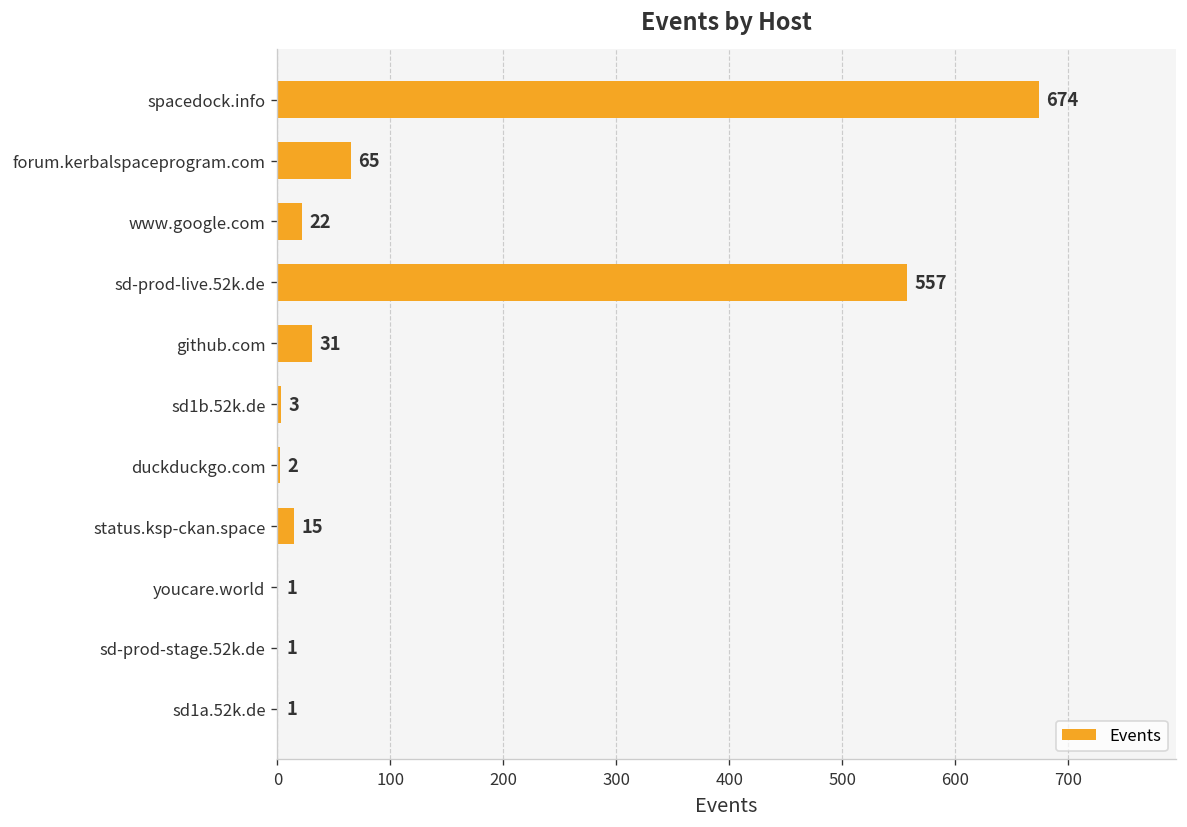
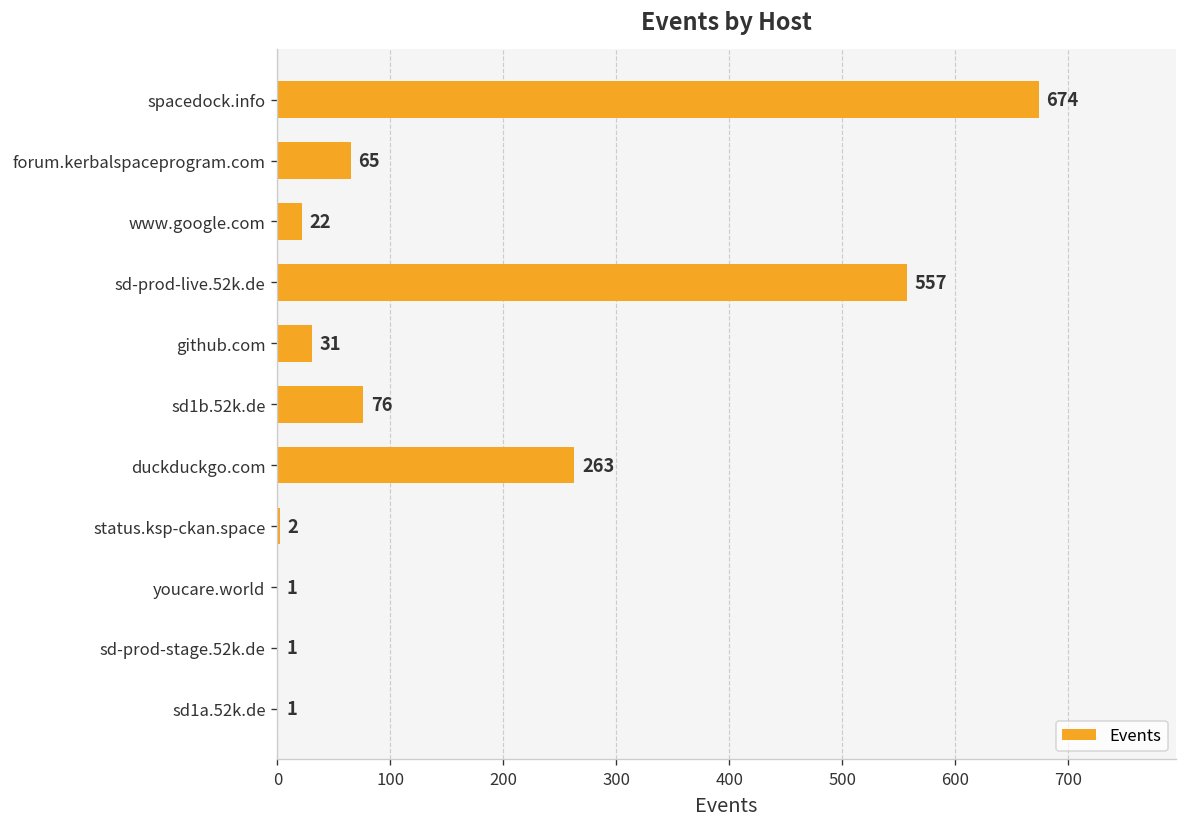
  {
    "spacedock.info": 674,
    "forum.kerbalspaceprogram.com": 65,
    "www.google.com": 22,
    "sd-prod-live.52k.de": 557,
    "github.com": 31,
-   "sd1b.52k.de": 3,
-   "duckduckgo.com": 2,
-   "status.ksp-ckan.space": 15,
+   "sd1b.52k.de": 76,
+   "duckduckgo.com": 263,
+   "status.ksp-ckan.space": 2,
    "youcare.world": 1,
    "sd-prod-stage.52k.de": 1,
    "sd1a.52k.de": 1
  }
